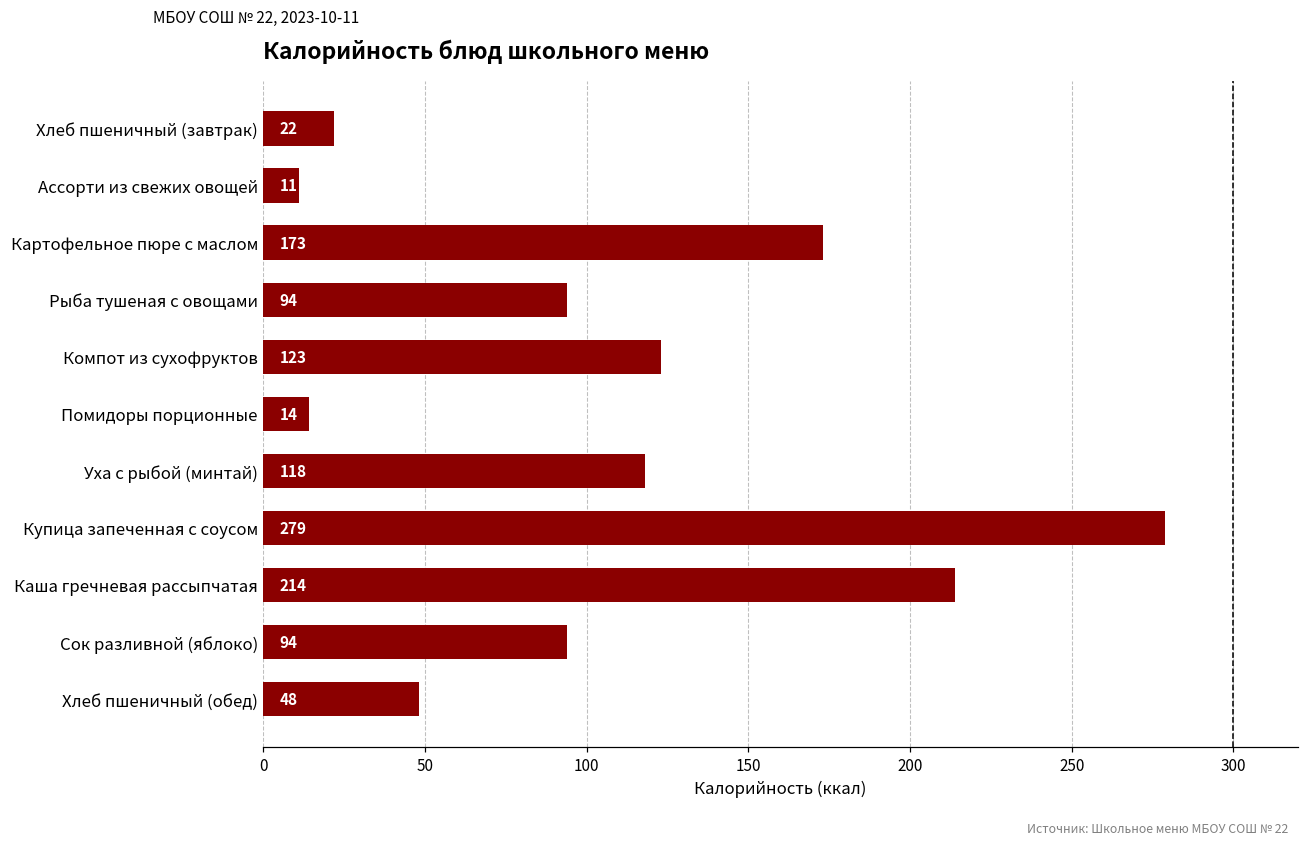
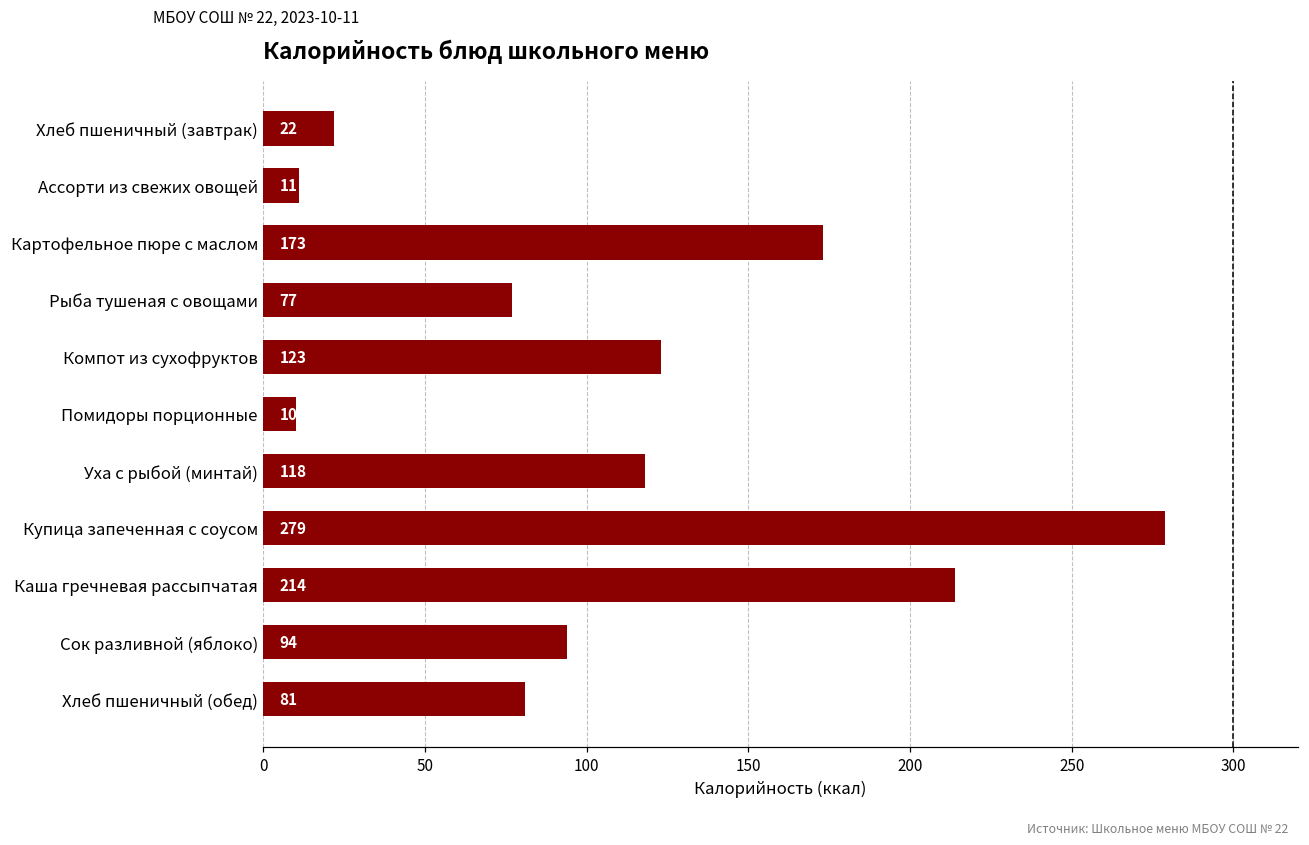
  {
    "Хлеб пшеничный (завтрак)": 22,
    "Ассорти из свежих овощей": 11,
    "Картофельное пюре с маслом": 173,
-   "Рыба тушеная с овощами": 94,
+   "Рыба тушеная с овощами": 77,
    "Компот из сухофруктов": 123,
-   "Помидоры порционные": 14,
+   "Помидоры порционные": 10,
    "Уха с рыбой (минтай)": 118,
    "Купица запеченная с соусом": 279,
    "Каша гречневая рассыпчатая": 214,
    "Сок разливной (яблоко)": 94,
-   "Хлеб пшеничный (обед)": 48
+   "Хлеб пшеничный (обед)": 81
  }
